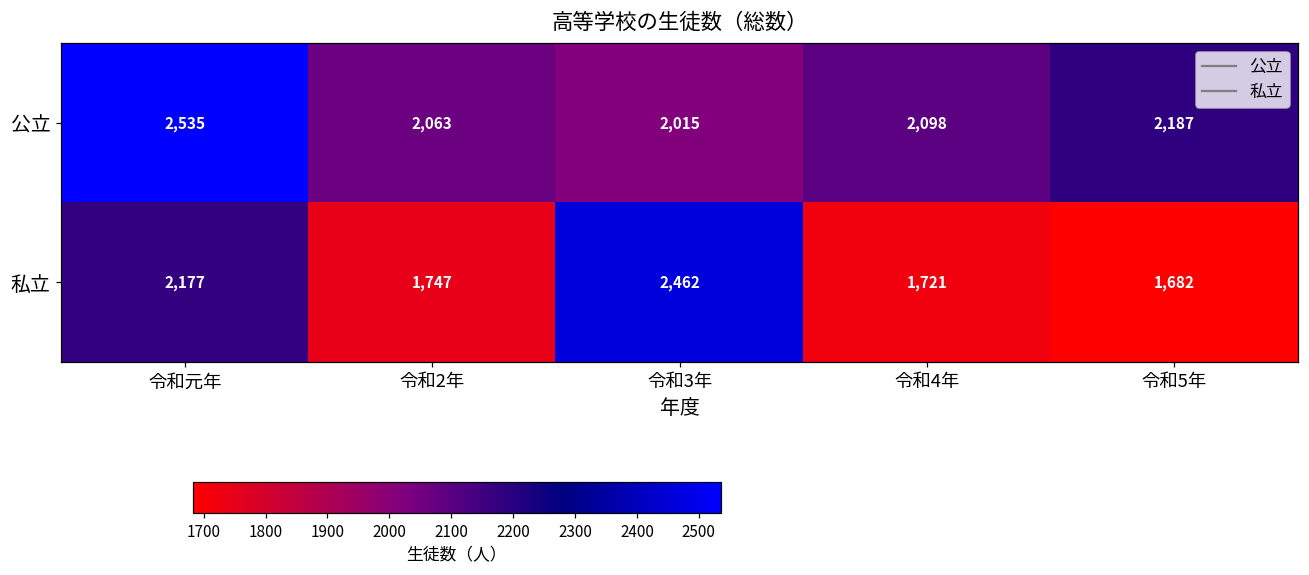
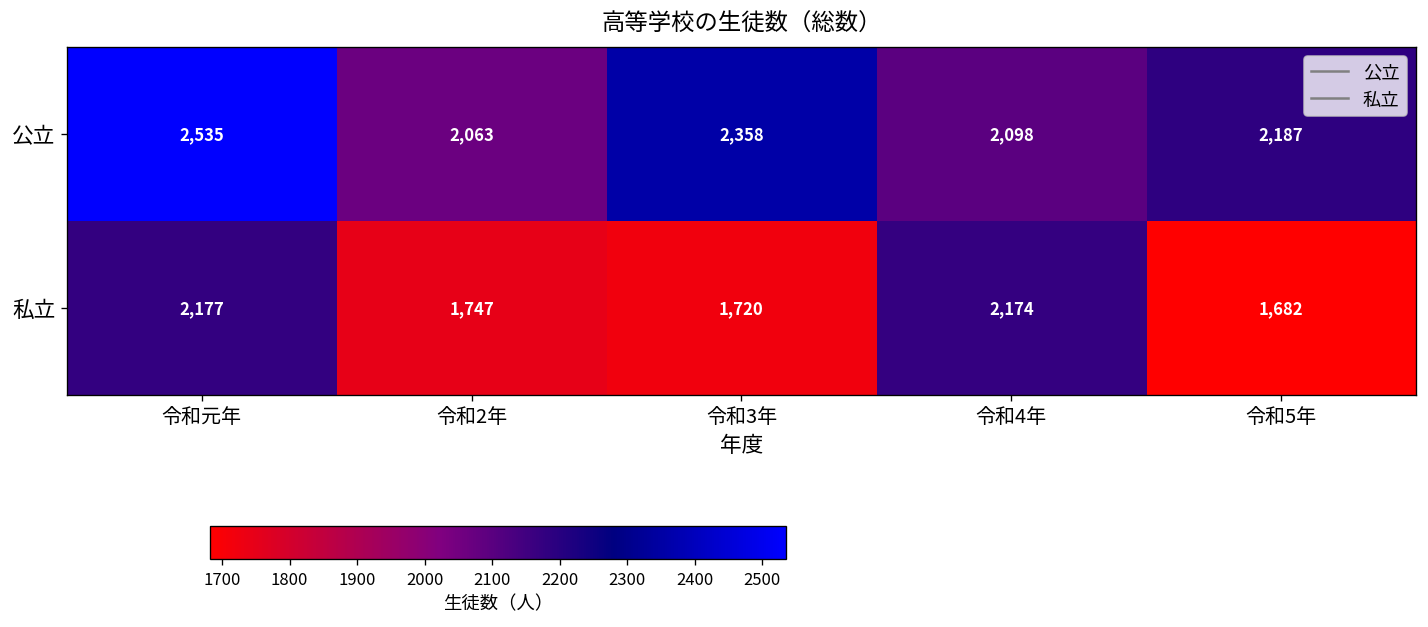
  {
    "公立": {
      "令和元年": "2,535",
      "令和2年": "2,063",
-     "令和3年": "2,015",
+     "令和3年": "2,358",
      "令和4年": "2,098",
      "令和5年": "2,187"
    },
    "私立": {
      "令和元年": "2,177",
      "令和2年": "1,747",
-     "令和3年": "2,462",
-     "令和4年": "1,721",
+     "令和3年": "1,720",
+     "令和4年": "2,174",
      "令和5年": "1,682"
    }
  }
